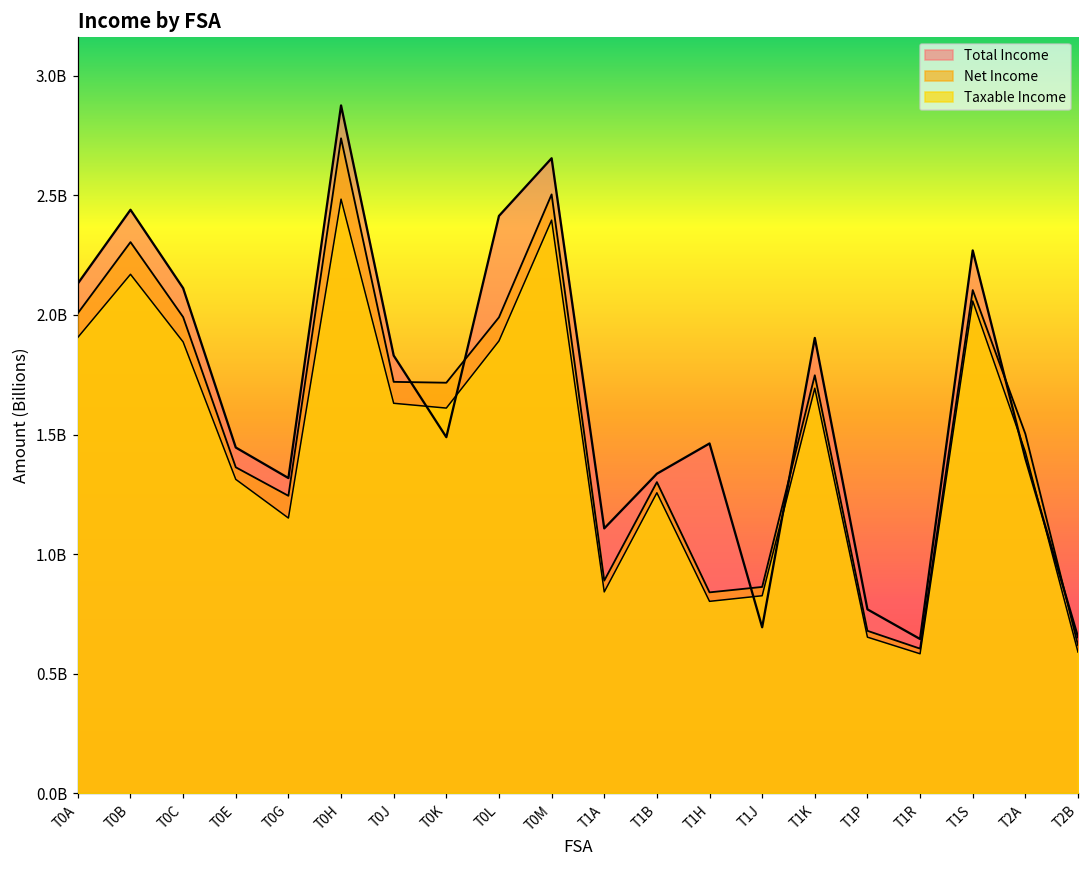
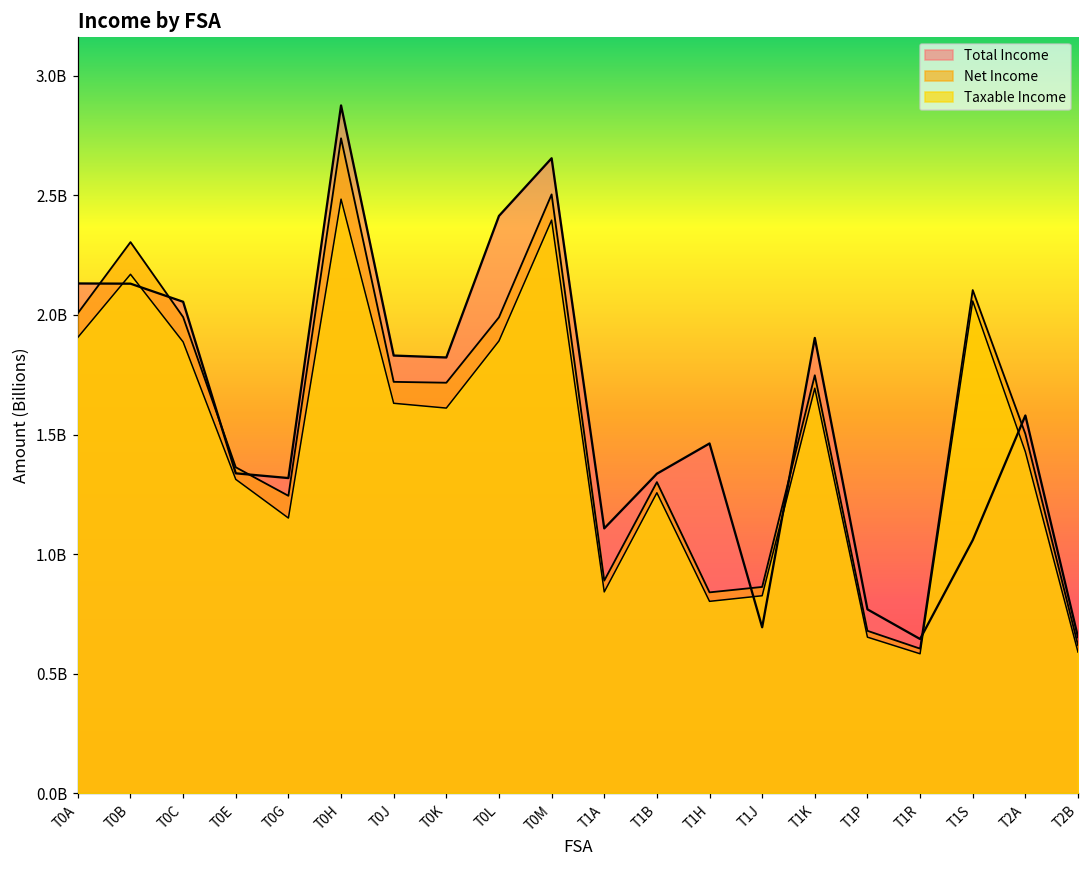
  {
    "Total Income": {
      "T0A": 2130000000,
-     "T0B": 2440000000,
-     "T0C": 2110000000,
-     "T0E": 1450000000,
+     "T0B": 2130000000,
+     "T0C": 2060000000,
+     "T0E": 1340000000,
      "T0G": 1320000000,
      "T0H": 2880000000,
      "T0J": 1830000000,
-     "T0K": 1490000000,
+     "T0K": 1820000000,
      "T0L": 2410000000,
      "T0M": 2660000000,
      "T1A": 1110000000,
      "T1B": 1340000000,
      "T1H": 1460000000,
      "T1J": 690000000,
      "T1K": 1900000000,
      "T1P": 770000000,
      "T1R": 640000000,
-     "T1S": 2270000000,
-     "T2A": 1400000000,
+     "T1S": 1060000000,
+     "T2A": 1580000000,
      "T2B": 650000000
    }
  }
